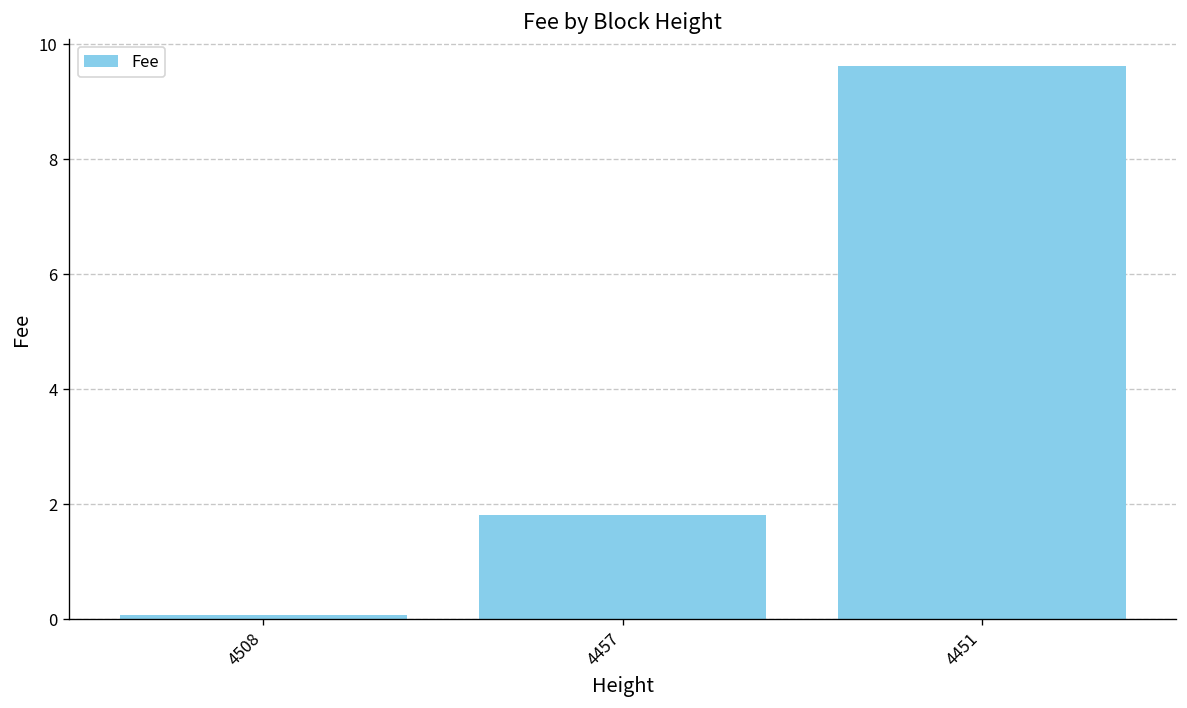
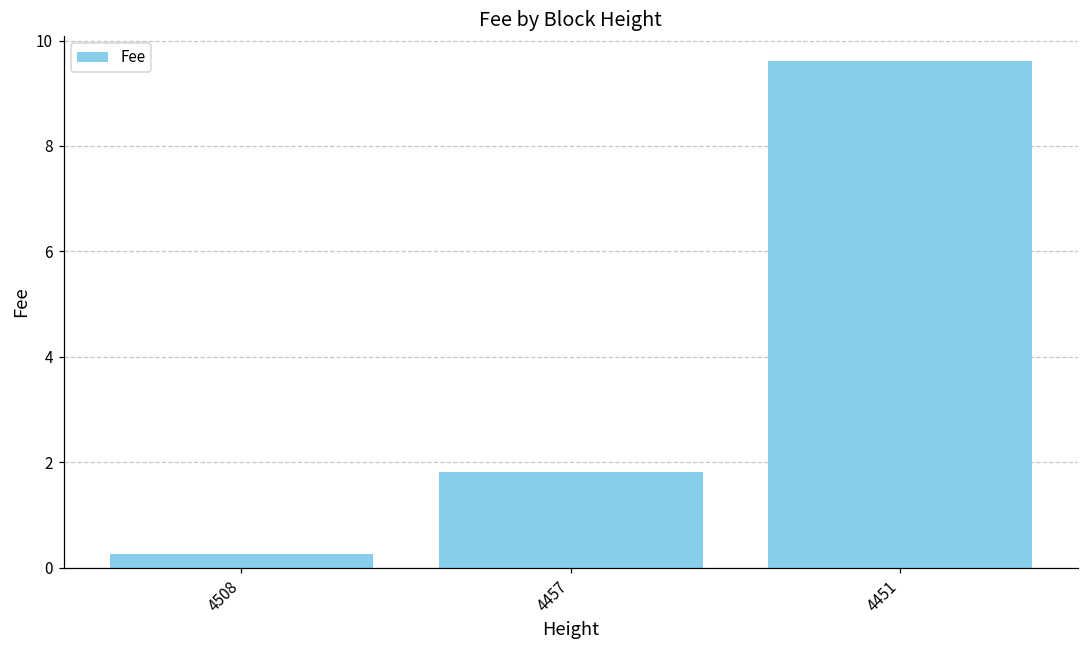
  {
-   "4508": 0.1,
+   "4508": 0.3,
    "4457": 1.8,
    "4451": 9.6
  }
